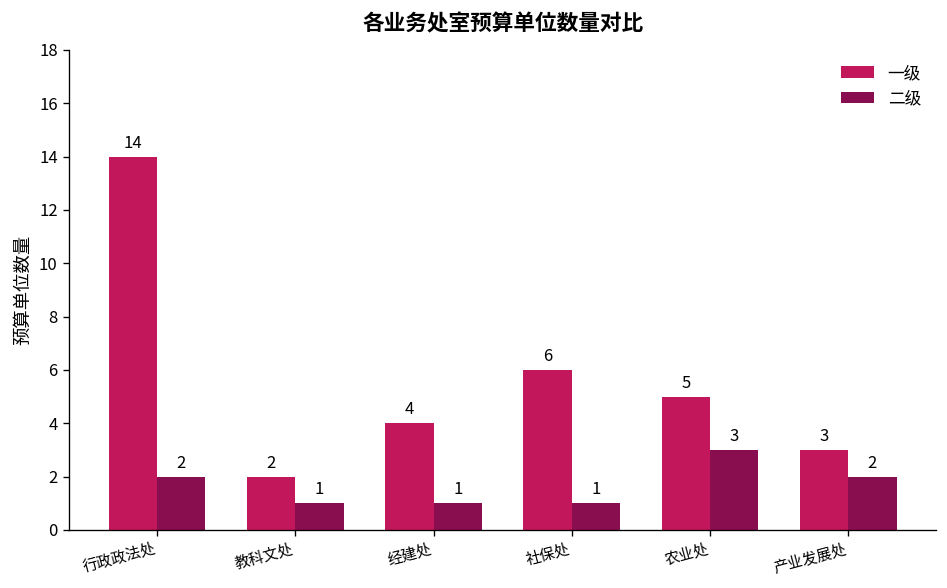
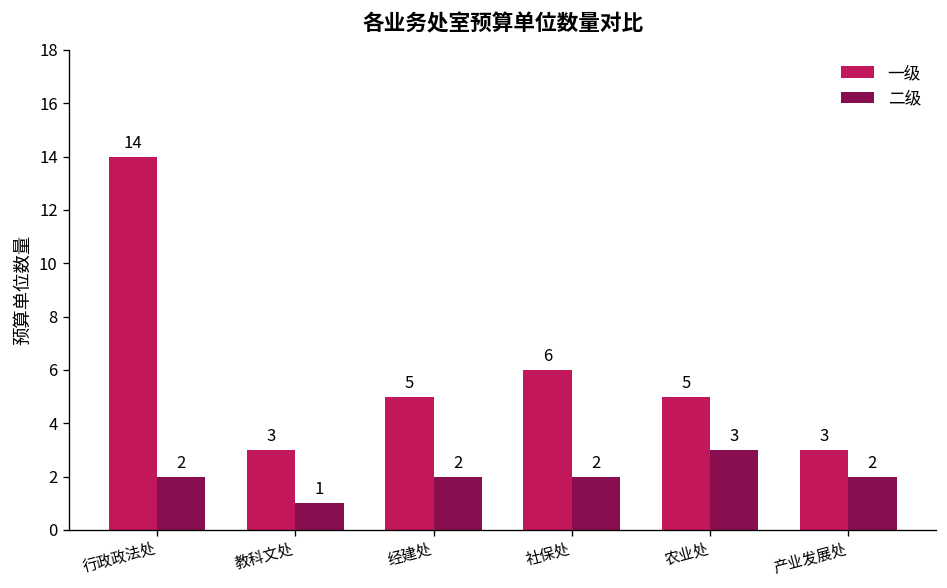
  {
    "一级": {
      "行政政法处": 14,
-     "教科文处": 2,
-     "经建处": 4,
+     "教科文处": 3,
+     "经建处": 5,
      "社保处": 6,
      "农业处": 5,
      "产业发展处": 3
    },
    "二级": {
      "行政政法处": 2,
      "教科文处": 1,
-     "经建处": 1,
-     "社保处": 1,
+     "经建处": 2,
+     "社保处": 2,
      "农业处": 3,
      "产业发展处": 2
    }
  }
